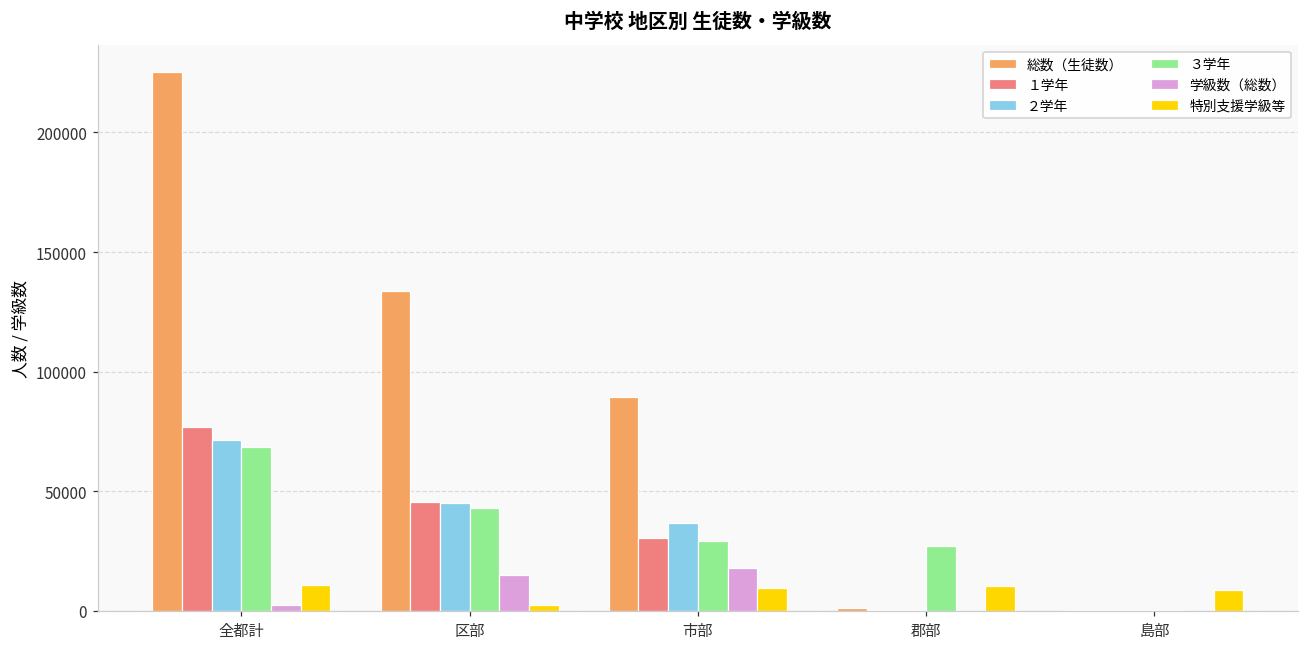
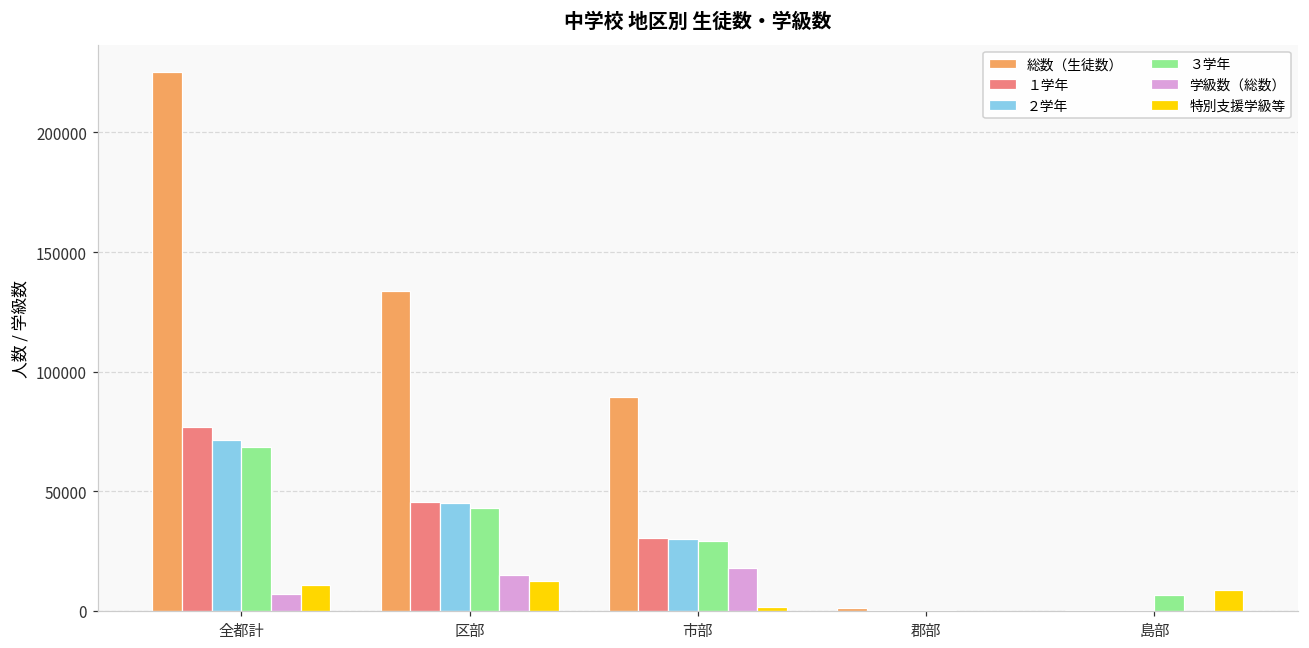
  {
    "２学年": {
      "全都計": 72000,
      "区部": 45000,
-     "市部": 37000
+     "市部": 30000
    },
    "３学年": {
      "全都計": 68000,
      "区部": 43000,
      "市部": 29000,
-     "郡部": 27000,
-     "島部": 0
+     "郡部": 0,
+     "島部": 7000
    },
    "学級数（総数）": {
-     "全都計": 2000,
+     "全都計": 7000,
      "区部": 15000,
      "市部": 18000
    },
    "特別支援学級等": {
      "全都計": 11000,
-     "区部": 3000,
-     "市部": 9000,
-     "郡部": 10000,
+     "区部": 13000,
+     "市部": 2000,
+     "郡部": 0,
      "島部": 9000
    }
  }
